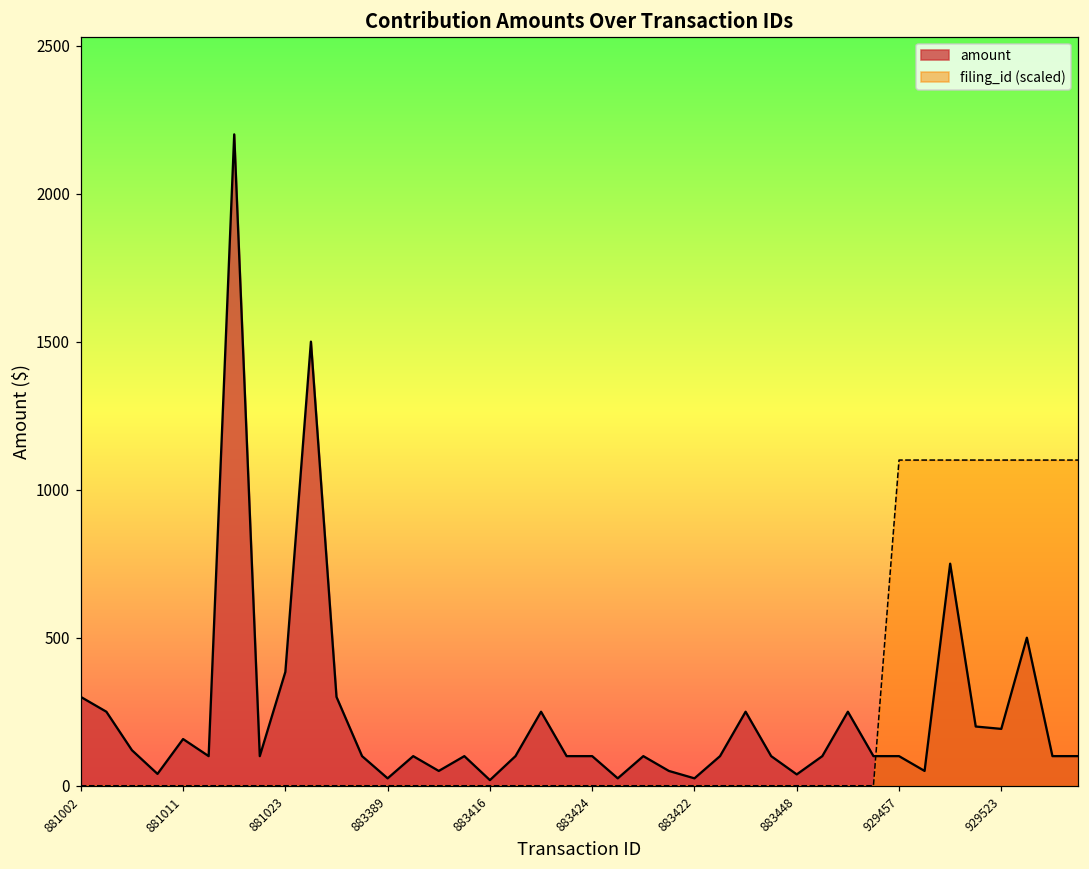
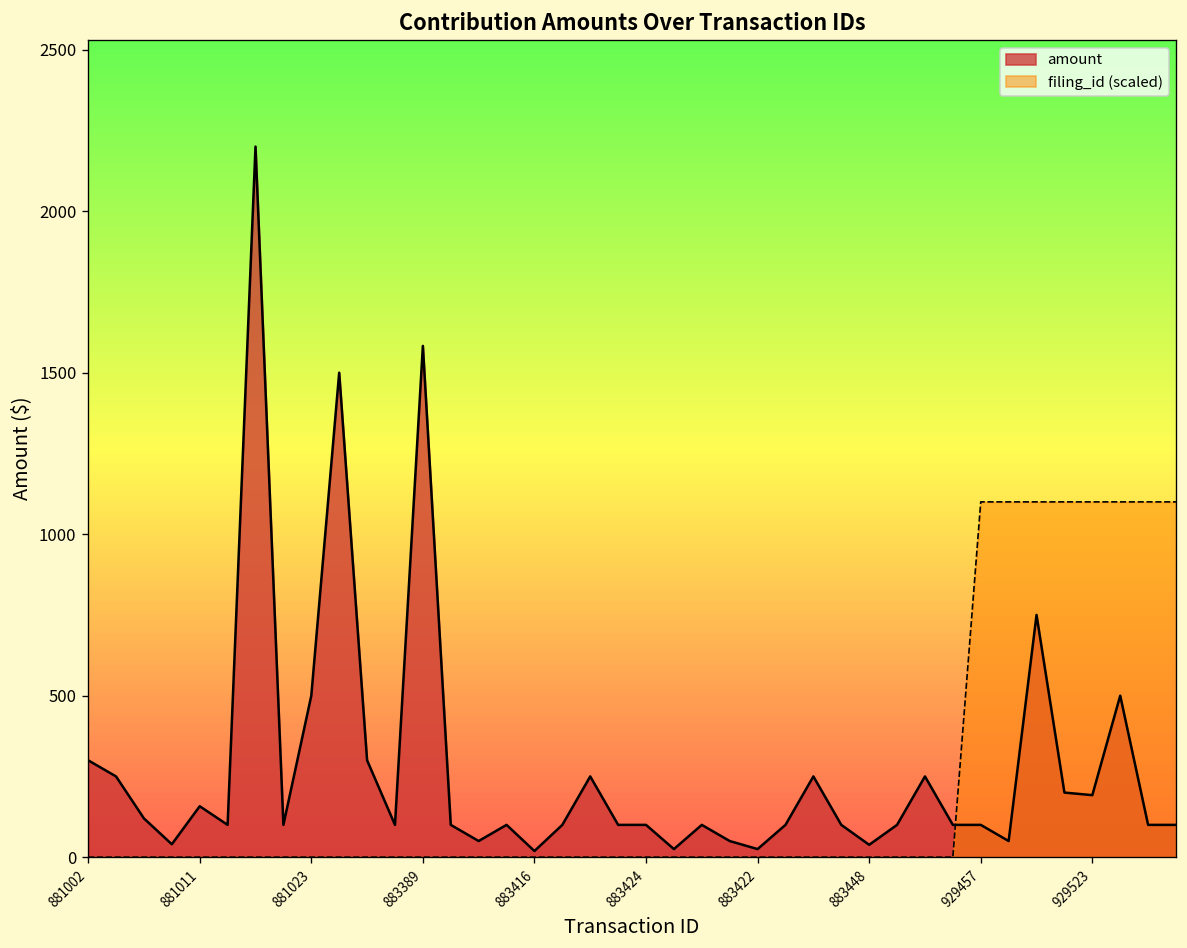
  {
    "amount": {
      "881002": 300,
      "881011": 160,
-     "881023": 380,
-     "883389": 30,
+     "881023": 500,
+     "883389": 1580,
      "883416": 20,
      "883424": 100,
      "883422": 30,
      "883448": 40,
      "929457": 100,
      "929523": 190
    },
    "filing_id (scaled)": {
      "881002": 0,
      "881011": 0,
      "881023": 0,
      "883389": 0,
      "883416": 0,
      "883424": 0,
      "883422": 0,
      "883448": 0,
      "929457": 1100,
      "929523": 1100
    }
  }
